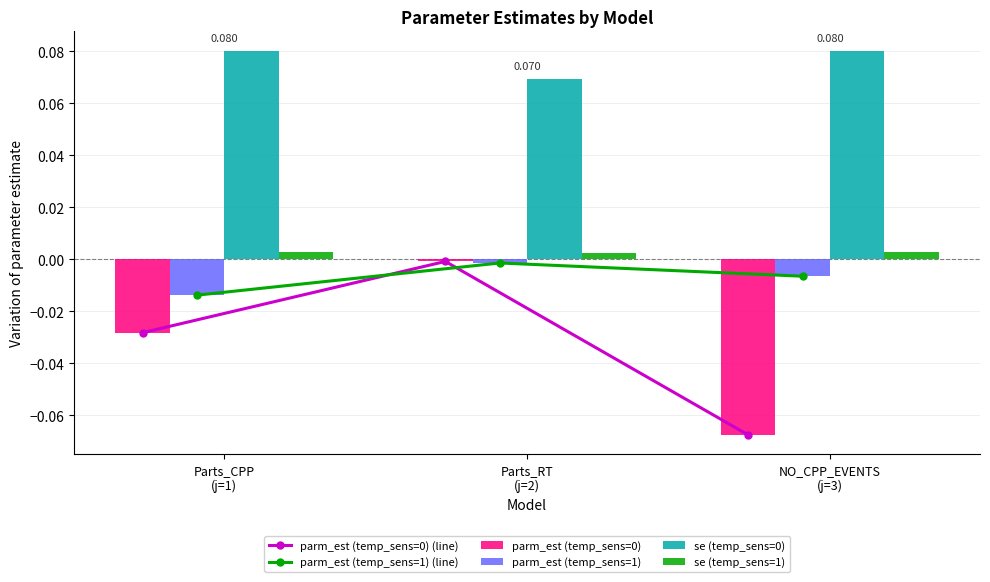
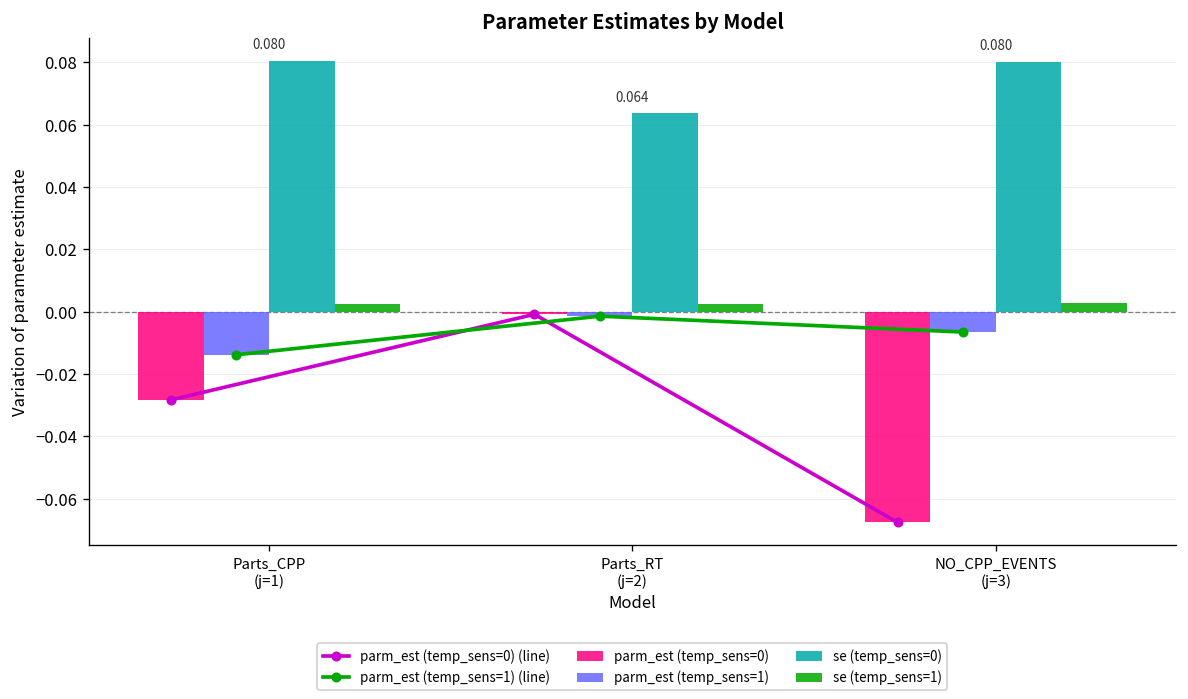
  {
    "parm_est (temp_sens=0)": {
      "Parts_CPP (j=1)": -0.028,
      "NO_CPP_EVENTS (j=3)": -0.068
    },
    "parm_est (temp_sens=1)": {
      "Parts_CPP (j=1)": -0.014,
      "Parts_RT (j=2)": -0.001,
      "NO_CPP_EVENTS (j=3)": -0.007
    },
    "se (temp_sens=0)": {
      "Parts_CPP (j=1)": 0.080,
-     "Parts_RT (j=2)": 0.070,
+     "Parts_RT (j=2)": 0.064,
      "NO_CPP_EVENTS (j=3)": 0.080
    }
  }
